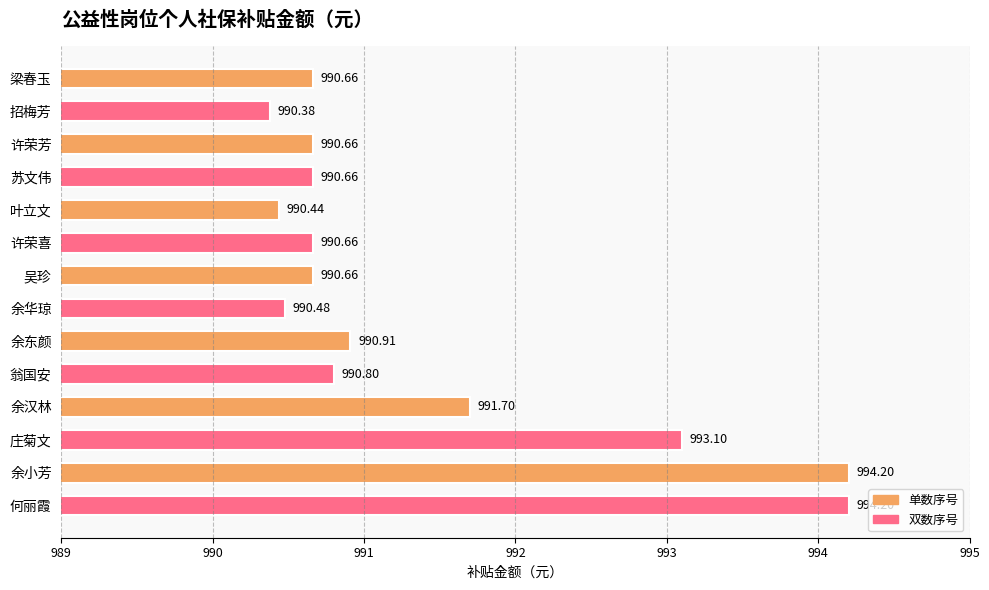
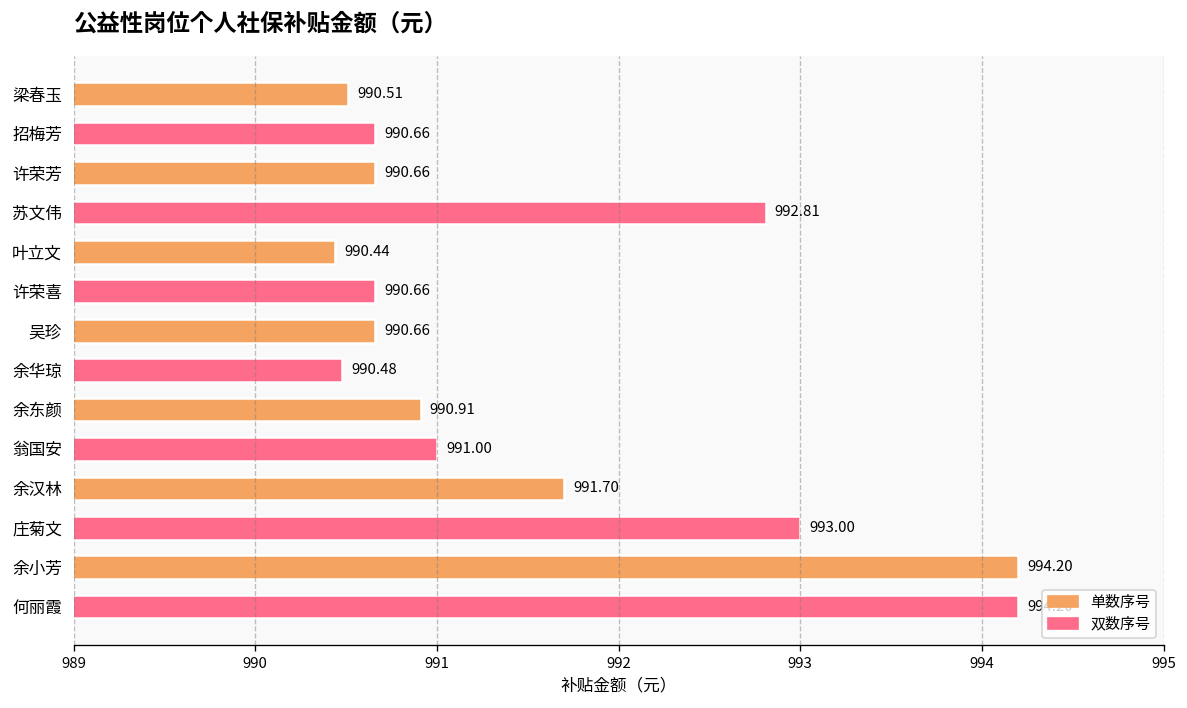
  {
-   "梁春玉": 990.66,
-   "招梅芳": 990.38,
+   "梁春玉": 990.51,
+   "招梅芳": 990.66,
    "许荣芳": 990.66,
-   "苏文伟": 990.66,
+   "苏文伟": 992.81,
    "叶立文": 990.44,
    "许荣喜": 990.66,
    "吴珍": 990.66,
    "余华琼": 990.48,
    "余东颜": 990.91,
-   "翁国安": 990.80,
+   "翁国安": 991.00,
    "余汉林": 991.70,
-   "庄菊文": 993.10,
+   "庄菊文": 993.00,
    "余小芳": 994.20
  }
